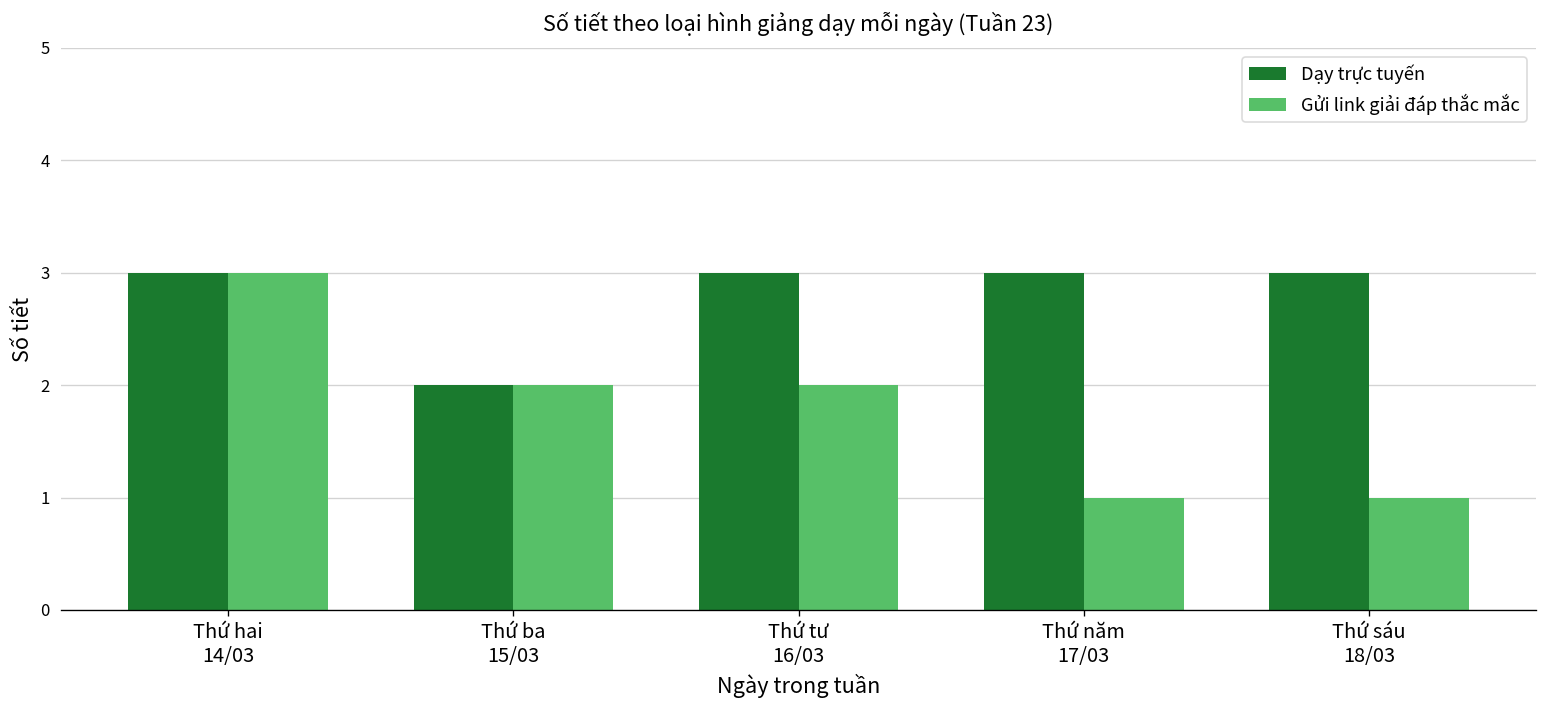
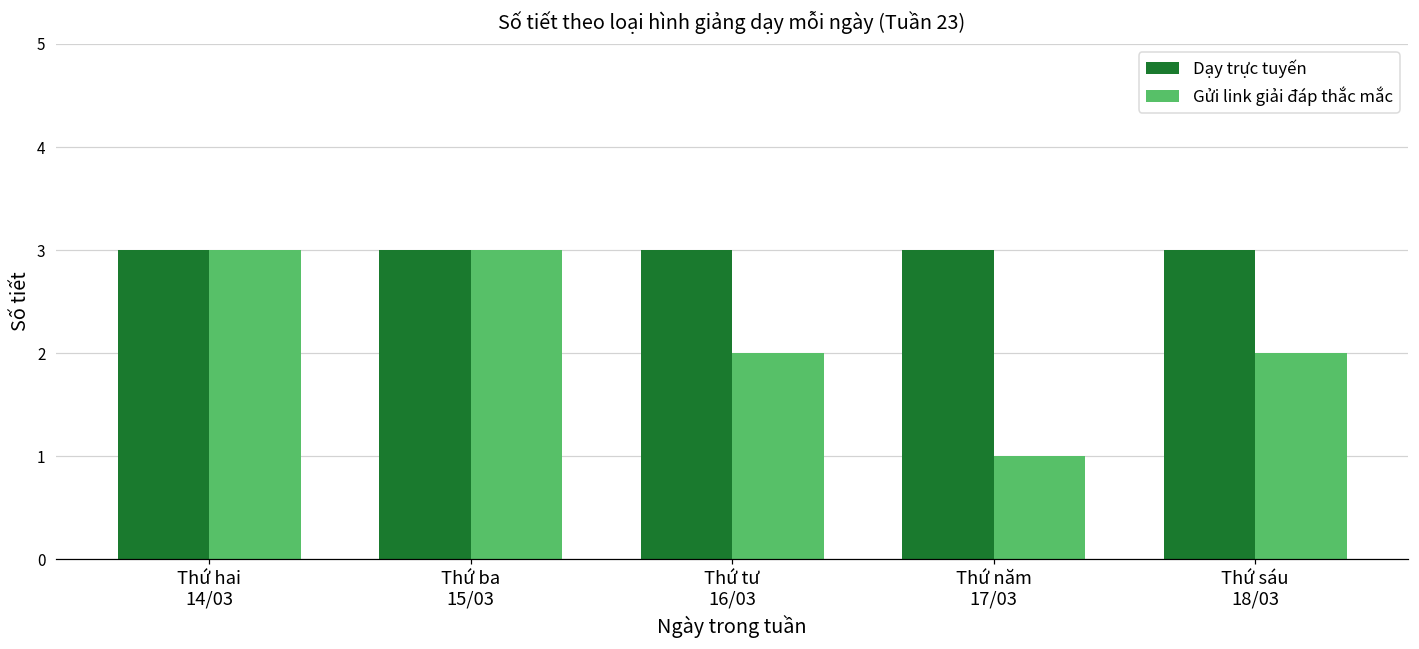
  {
    "Dạy trực tuyến": {
      "Thứ hai 14/03": 3,
-     "Thứ ba 15/03": 2,
+     "Thứ ba 15/03": 3,
      "Thứ tư 16/03": 3,
      "Thứ năm 17/03": 3,
      "Thứ sáu 18/03": 3
    },
    "Gửi link giải đáp thắc mắc": {
      "Thứ hai 14/03": 3,
-     "Thứ ba 15/03": 2,
+     "Thứ ba 15/03": 3,
      "Thứ tư 16/03": 2,
      "Thứ năm 17/03": 1,
-     "Thứ sáu 18/03": 1
+     "Thứ sáu 18/03": 2
    }
  }
